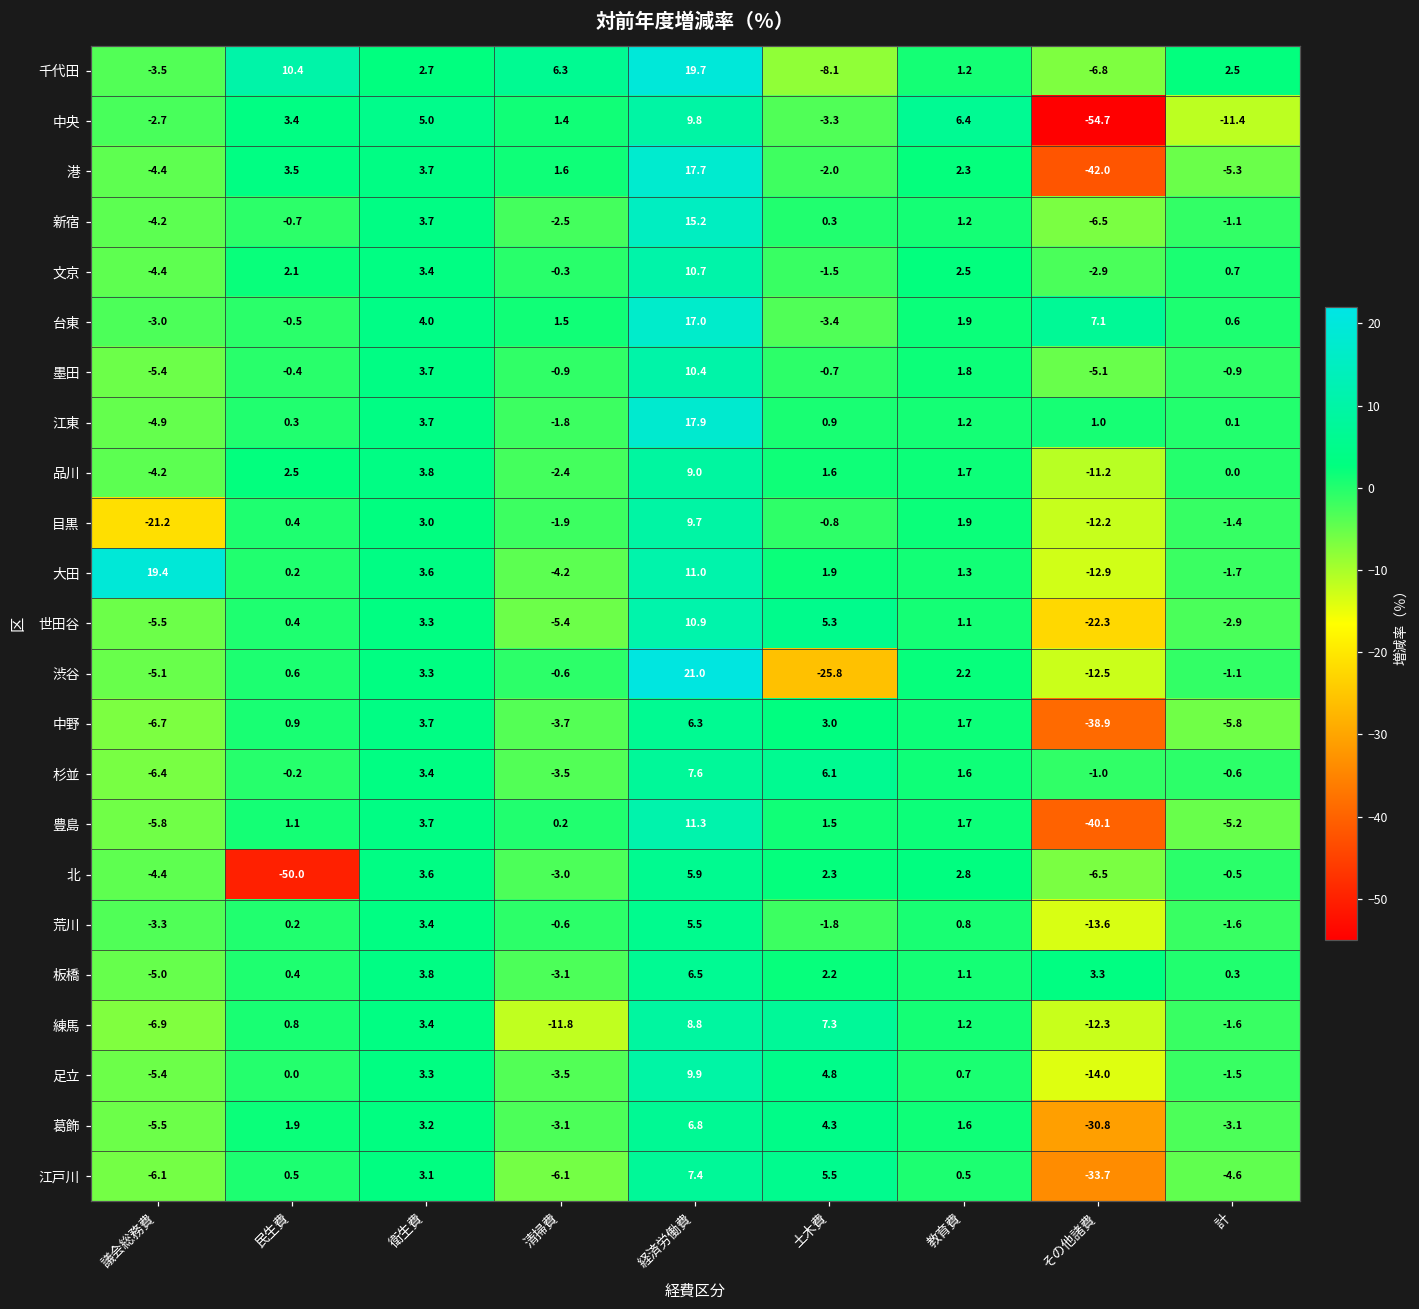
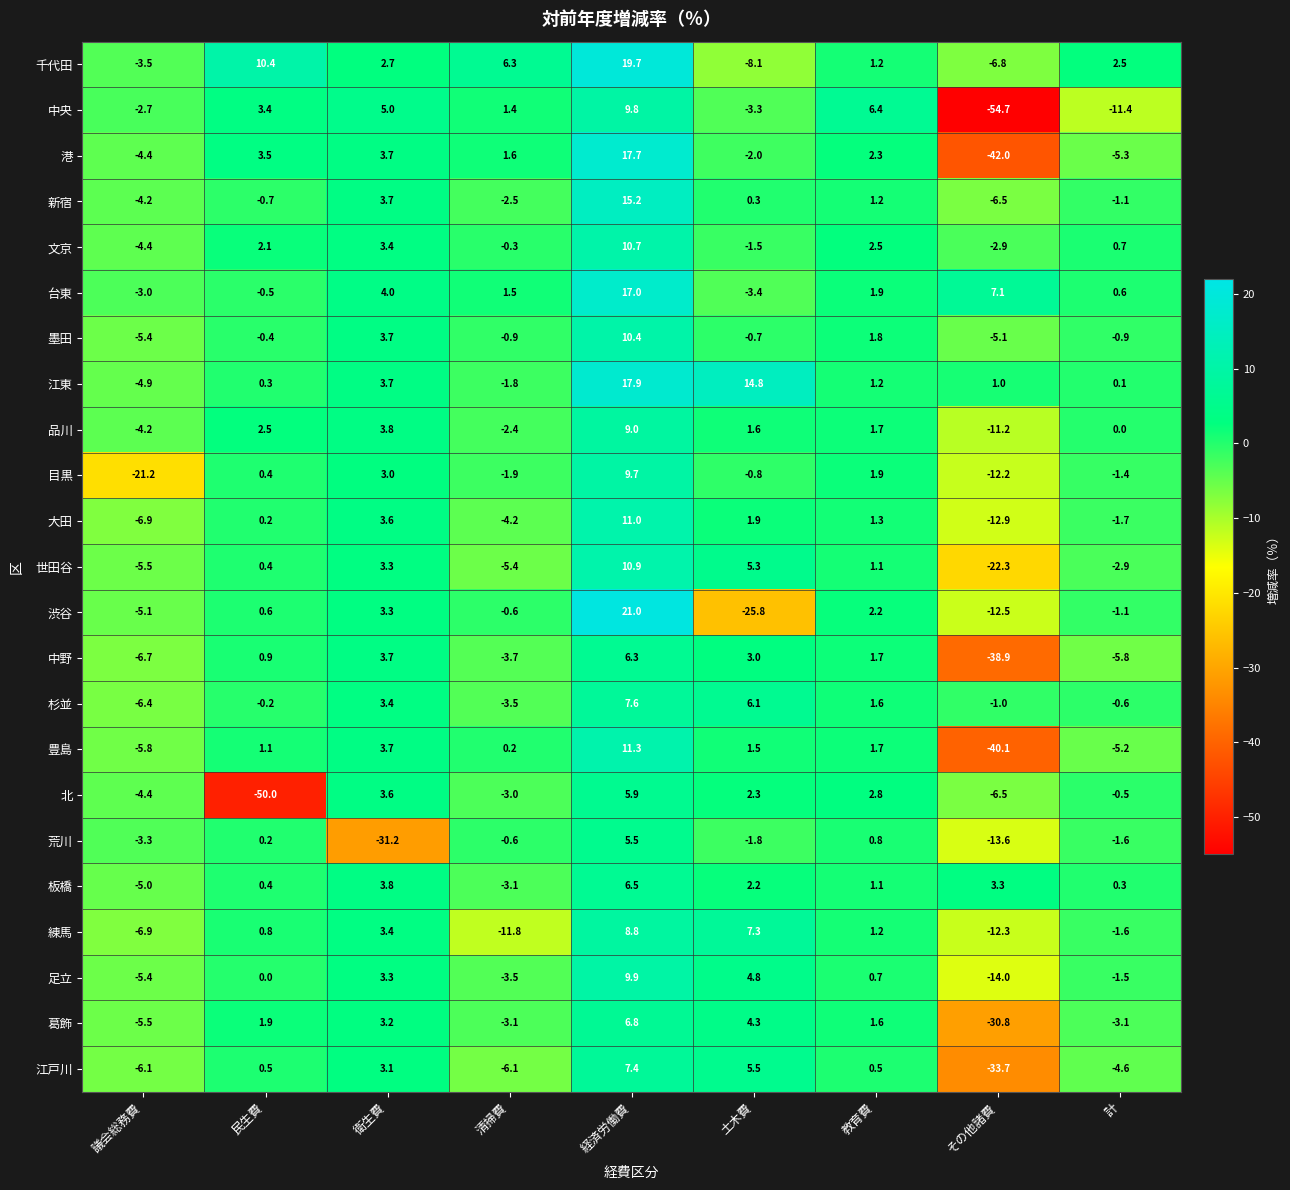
  {
    "江東": {
      "議会総務費": -4.9,
      "民生費": 0.3,
      "衛生費": 3.7,
      "清掃費": -1.8,
      "経済労働費": 17.9,
-     "土木費": 0.9,
+     "土木費": 14.8,
      "教育費": 1.2,
      "その他諸費": 1.0,
      "計": 0.1
    },
    "大田": {
-     "議会総務費": 19.4,
+     "議会総務費": -6.9,
      "民生費": 0.2,
      "衛生費": 3.6,
      "清掃費": -4.2,
      "経済労働費": 11.0,
      "土木費": 1.9,
      "教育費": 1.3,
      "その他諸費": -12.9,
      "計": -1.7
    },
    "荒川": {
      "議会総務費": -3.3,
      "民生費": 0.2,
-     "衛生費": 3.4,
+     "衛生費": -31.2,
      "清掃費": -0.6,
      "経済労働費": 5.5,
      "土木費": -1.8,
      "教育費": 0.8,
      "その他諸費": -13.6,
      "計": -1.6
    }
  }
